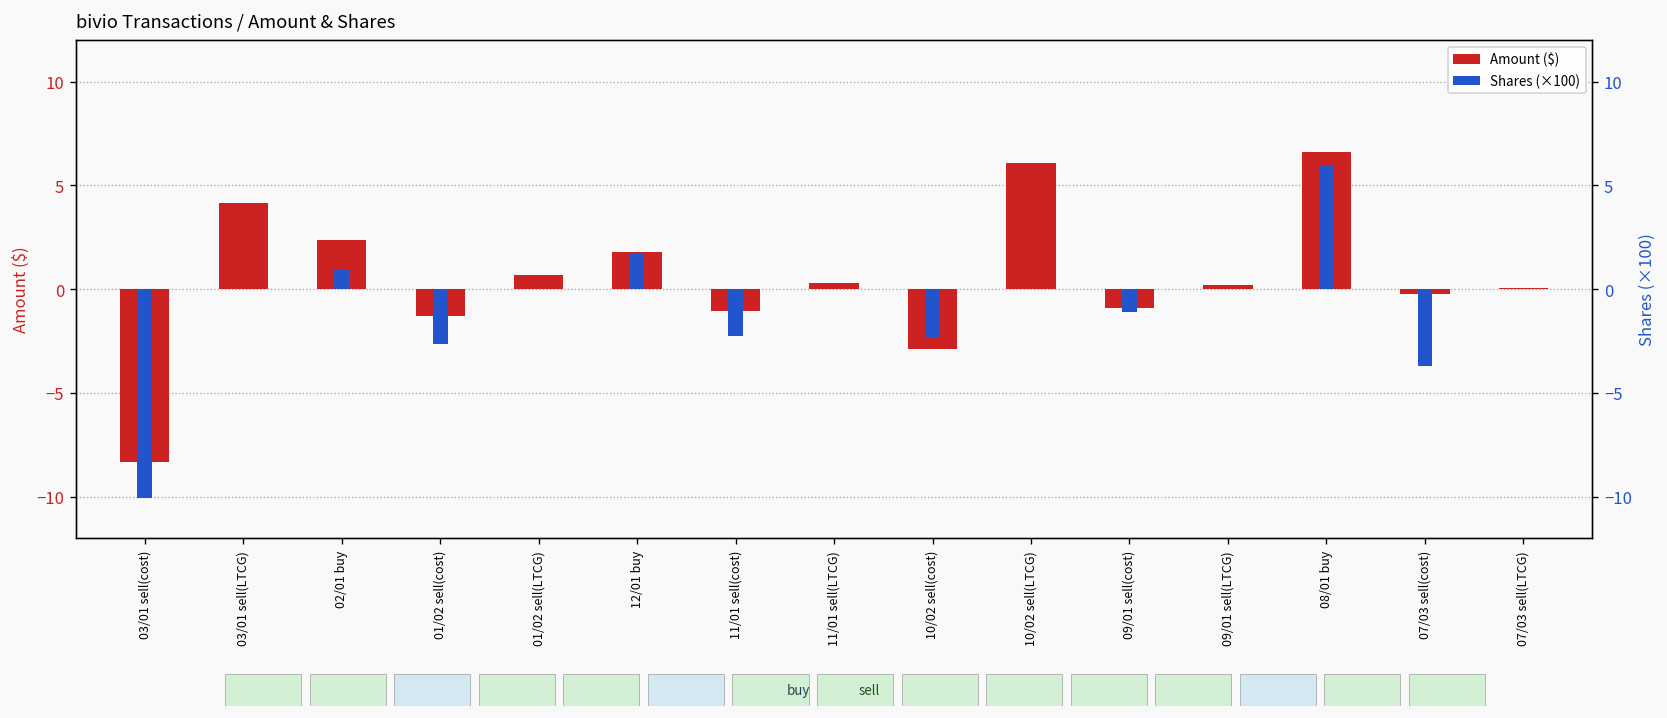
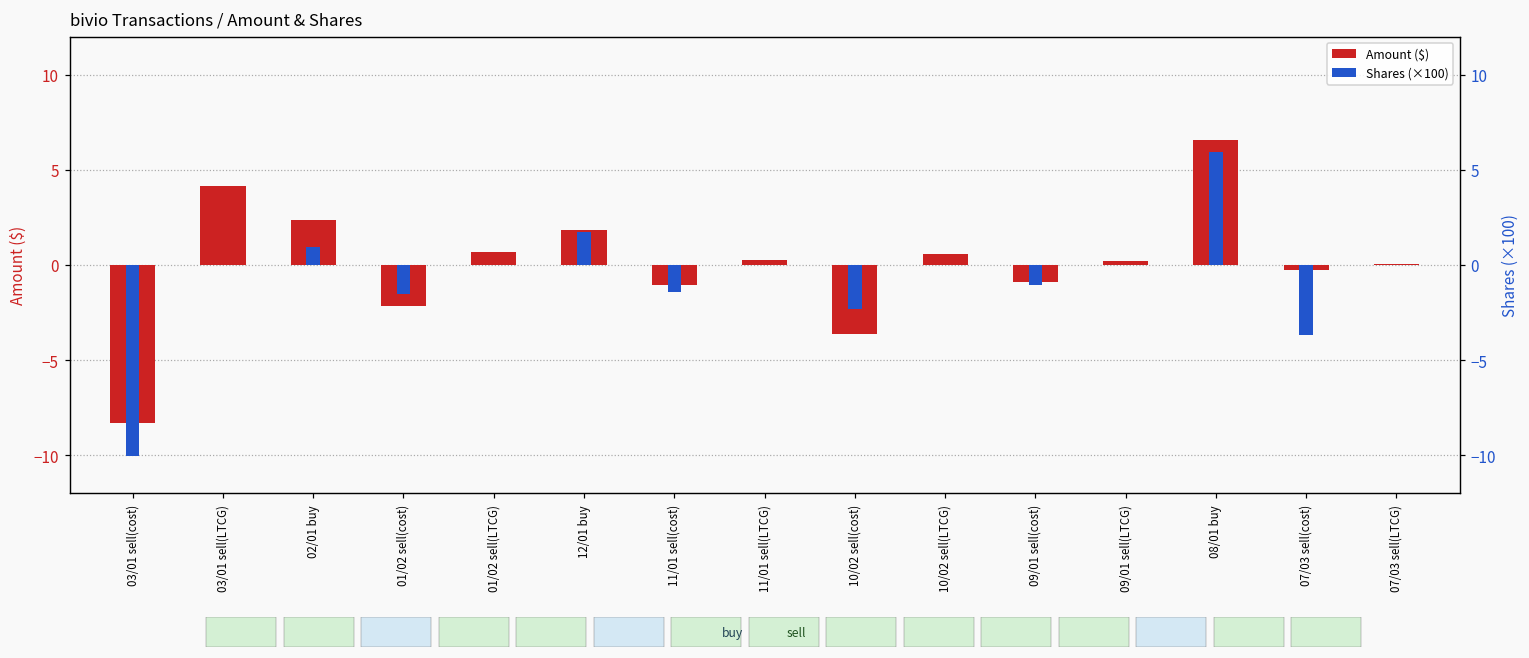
  {
    "bivio Transactions / Amount & Shares": {
      "Amount ($)": {
        "03/01 sell(cost)": -8.3,
        "03/01 sell(LTCG)": 4.1,
        "02/01 buy": 2.4,
-       "01/02 sell(cost)": -1.3,
+       "01/02 sell(cost)": -2.2,
        "01/02 sell(LTCG)": 0.7,
        "12/01 buy": 1.8,
        "11/01 sell(cost)": -1.1,
        "11/01 sell(LTCG)": 0.3,
-       "10/02 sell(cost)": -2.9,
-       "10/02 sell(LTCG)": 6.1,
+       "10/02 sell(cost)": -3.6,
+       "10/02 sell(LTCG)": 0.6,
        "09/01 sell(cost)": -0.9,
        "09/01 sell(LTCG)": 0.2,
        "08/01 buy": 6.6,
        "07/03 sell(cost)": -0.3
      },
      "Shares (×100)": {
        "03/01 sell(cost)": -10.0,
        "03/01 sell(LTCG)": 0.0,
        "02/01 buy": 0.9,
-       "01/02 sell(cost)": -2.6,
+       "01/02 sell(cost)": -1.5,
        "01/02 sell(LTCG)": 0.0,
        "12/01 buy": 1.7,
-       "11/01 sell(cost)": -2.3,
+       "11/01 sell(cost)": -1.4,
        "11/01 sell(LTCG)": 0.0,
        "10/02 sell(cost)": -2.3,
        "10/02 sell(LTCG)": 0.0,
        "09/01 sell(cost)": -1.1,
        "09/01 sell(LTCG)": 0.0,
        "08/01 buy": 6.0,
        "07/03 sell(cost)": -3.7,
        "07/03 sell(LTCG)": 0.0
      }
    }
  }
